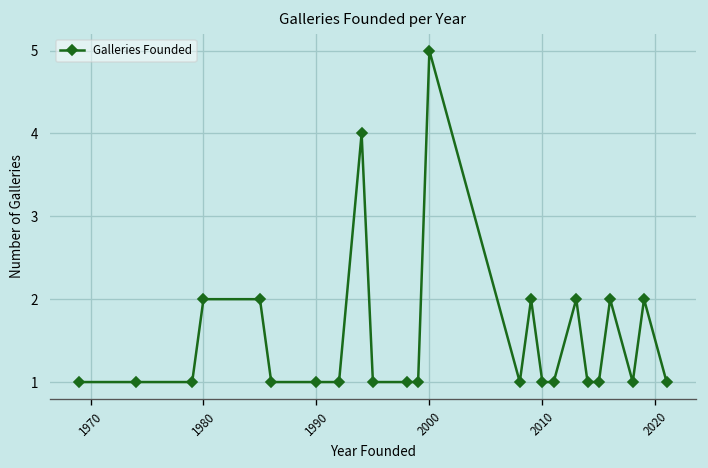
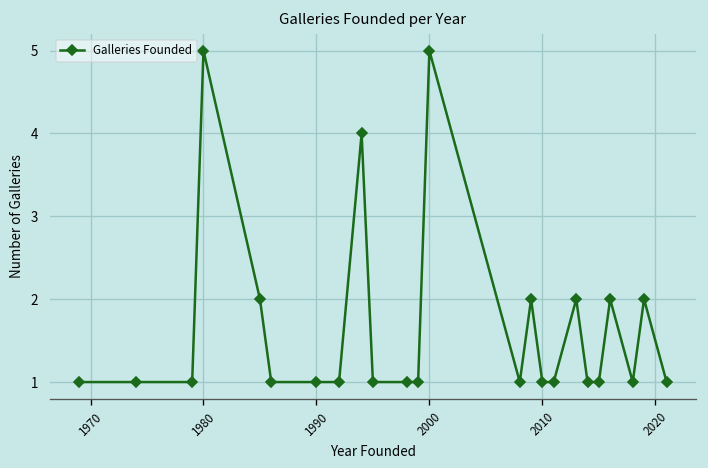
  {
-   "1980": 2,
+   "1980": 5,
    "1990": 1,
    "2000": 5,
    "2010": 1
  }
